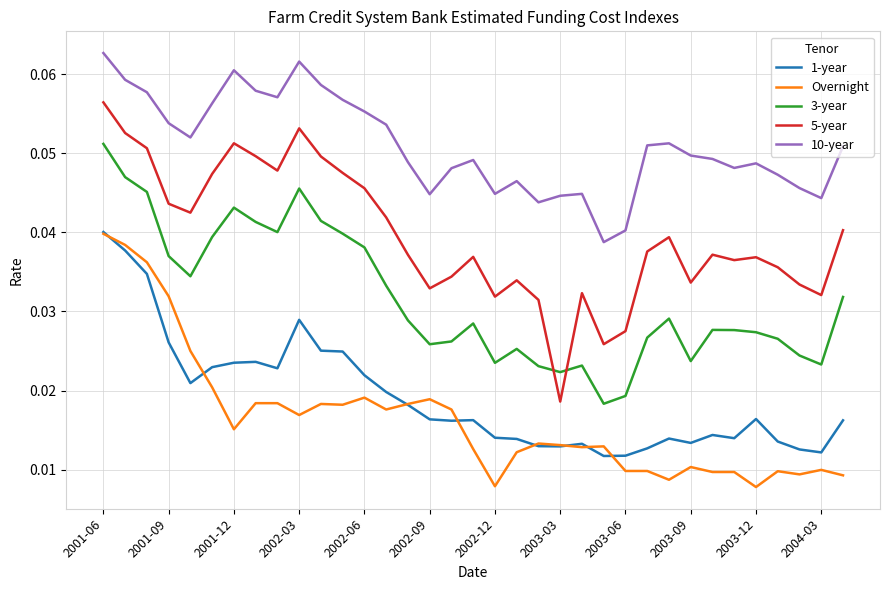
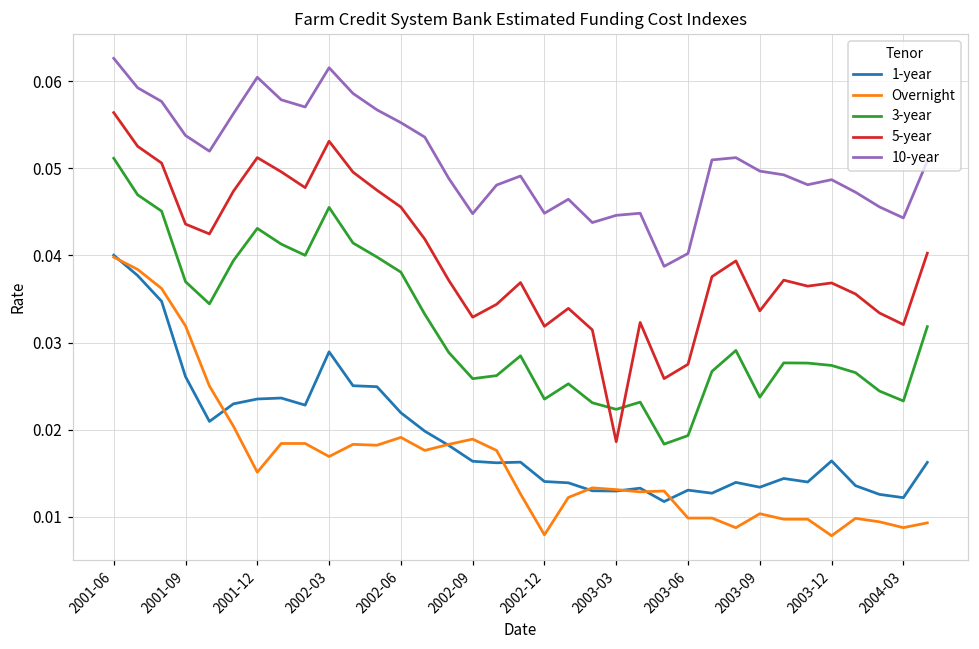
  {
    "1-year": {
      "2001-09": 0.026,
      "2001-12": 0.024,
      "2002-03": 0.029,
      "2002-06": 0.022,
      "2002-09": 0.016,
      "2002-12": 0.014,
-     "2003-06": 0.012,
+     "2003-06": 0.013,
      "2003-09": 0.013,
      "2003-12": 0.016,
      "2004-03": 0.012
    },
    "Overnight": {
      "2001-09": 0.032,
      "2001-12": 0.015,
      "2002-03": 0.017,
      "2002-06": 0.019,
      "2002-09": 0.019,
      "2002-12": 0.008,
      "2003-06": 0.010,
      "2003-09": 0.010,
      "2003-12": 0.008,
-     "2004-03": 0.010
+     "2004-03": 0.009
    },
    "3-year": {
      "2001-06": 0.051,
      "2001-09": 0.037,
      "2001-12": 0.043,
      "2002-03": 0.046,
      "2002-06": 0.038,
      "2002-09": 0.026,
      "2002-12": 0.023,
      "2003-03": 0.022,
      "2003-06": 0.019,
      "2003-09": 0.024,
      "2003-12": 0.027,
      "2004-03": 0.023
    },
    "5-year": {
      "2001-06": 0.056,
      "2001-09": 0.044,
      "2001-12": 0.051,
      "2002-03": 0.053,
      "2002-06": 0.046,
      "2002-09": 0.033,
      "2002-12": 0.032,
      "2003-03": 0.019,
      "2003-06": 0.028,
      "2003-09": 0.034,
      "2003-12": 0.037,
      "2004-03": 0.032
    },
    "10-year": {
      "2001-06": 0.063,
      "2001-09": 0.054,
      "2001-12": 0.060,
      "2002-03": 0.062,
      "2002-06": 0.055,
      "2002-09": 0.045,
      "2002-12": 0.045,
      "2003-03": 0.045,
      "2003-06": 0.040,
      "2003-09": 0.050,
      "2003-12": 0.049,
      "2004-03": 0.044
    }
  }
